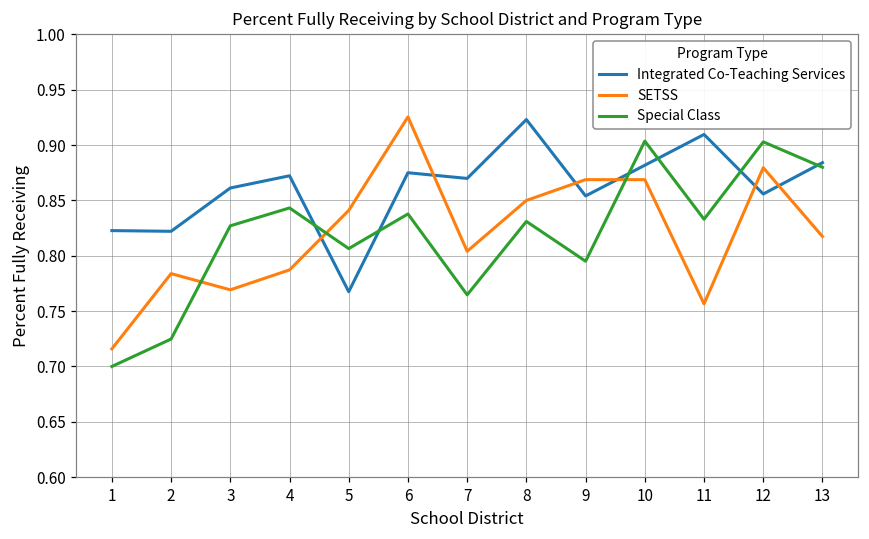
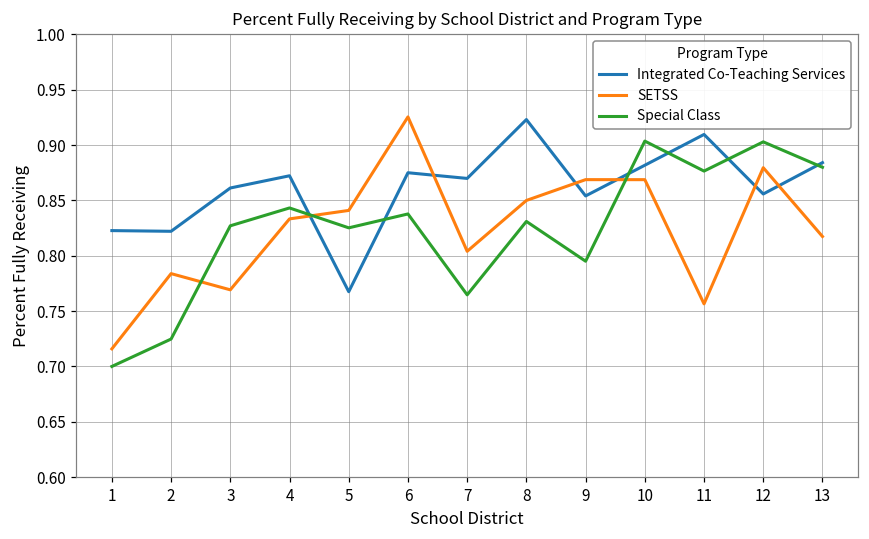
  {
    "Integrated Co-Teaching Services": {
      "1": 0.823,
      "2": 0.822,
      "3": 0.861,
      "4": 0.872,
      "5": 0.768,
      "6": 0.875,
      "7": 0.870,
      "8": 0.923,
      "9": 0.854,
      "10": 0.882,
      "11": 0.910,
      "12": 0.856,
      "13": 0.884
    },
    "SETSS": {
      "1": 0.716,
      "2": 0.784,
      "3": 0.769,
-     "4": 0.787,
+     "4": 0.833,
      "5": 0.841,
      "6": 0.925,
      "7": 0.804,
      "8": 0.850,
      "9": 0.869,
      "10": 0.869,
      "11": 0.757,
      "12": 0.880,
      "13": 0.817
    },
    "Special Class": {
      "1": 0.700,
      "2": 0.725,
      "3": 0.827,
      "4": 0.843,
-     "5": 0.806,
+     "5": 0.825,
      "6": 0.838,
      "7": 0.765,
      "8": 0.831,
      "9": 0.795,
      "10": 0.904,
-     "11": 0.833,
+     "11": 0.877,
      "12": 0.903,
      "13": 0.880
    }
  }
